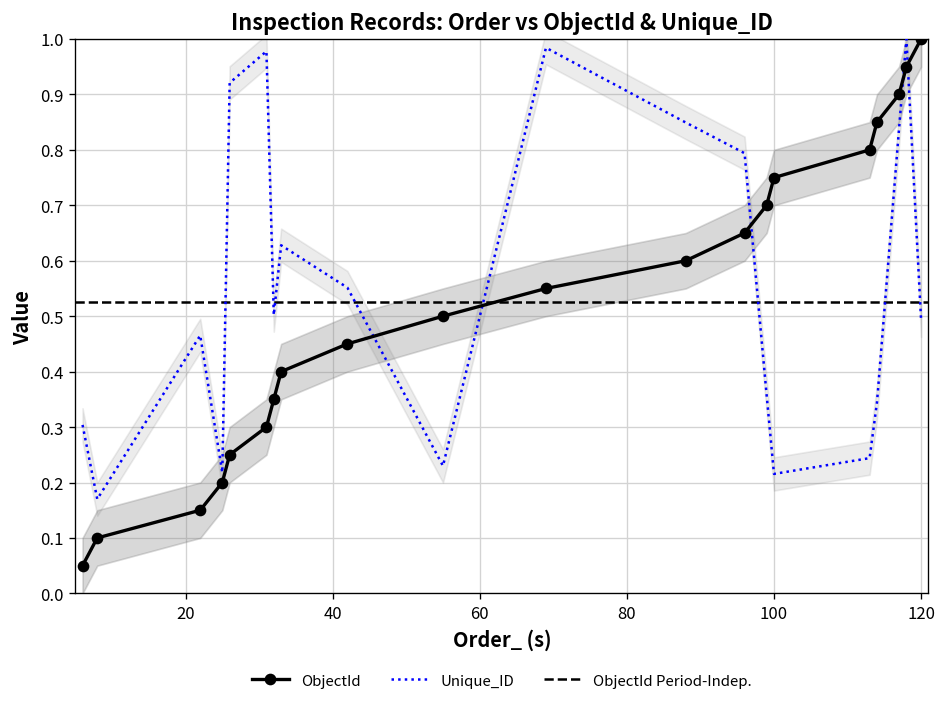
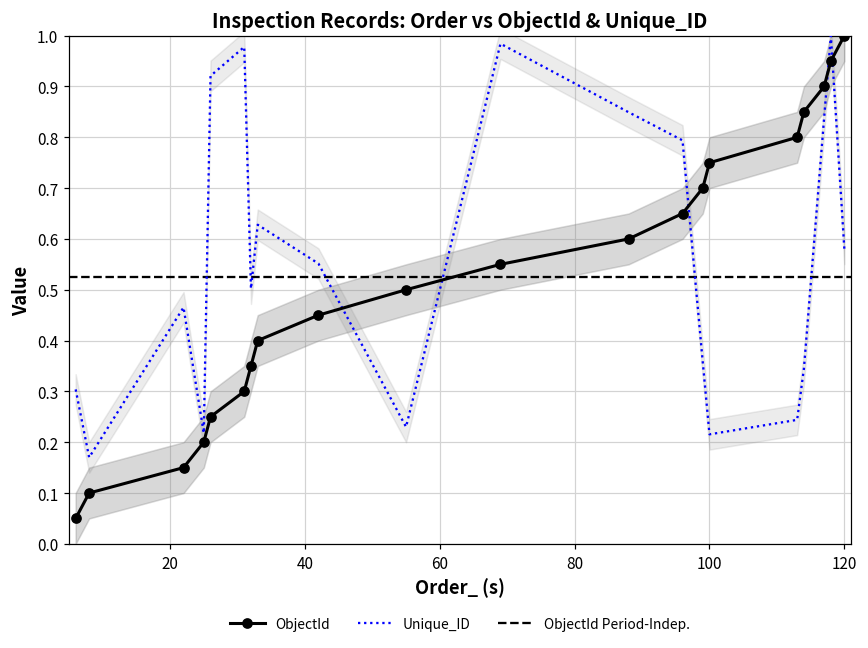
  {
    "ObjectId": {
      "100": 0.75,
      "120": 1.00
    },
    "Unique_ID": {
      "100": 0.22,
-     "120": 0.49
+     "120": 0.58
    }
  }
